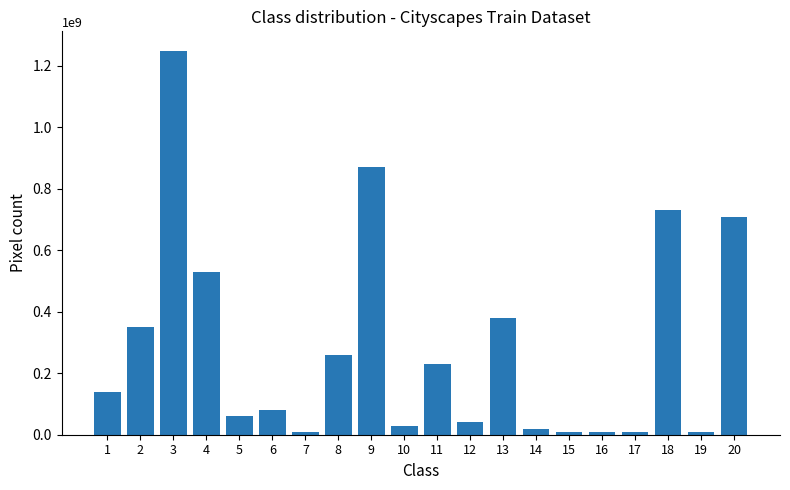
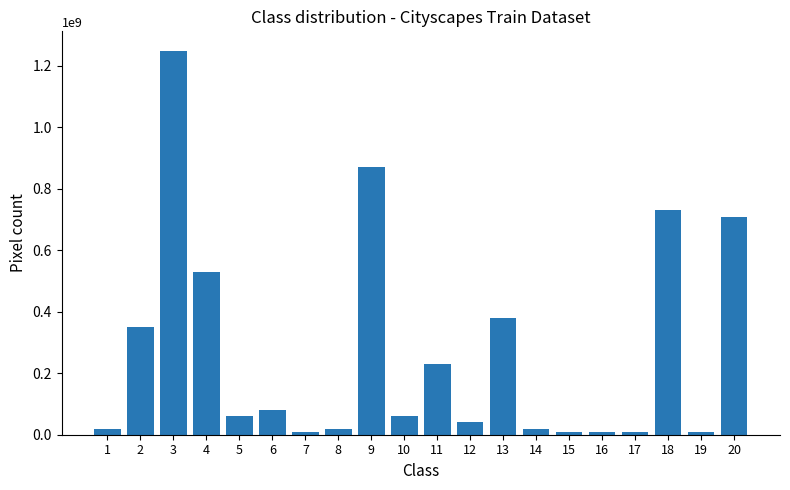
  {
-   "1": 140000000,
+   "1": 20000000,
    "2": 350000000,
    "3": 1250000000,
    "4": 530000000,
    "5": 60000000,
    "6": 80000000,
    "7": 10000000,
-   "8": 260000000,
+   "8": 20000000,
    "9": 870000000,
-   "10": 30000000,
+   "10": 60000000,
    "11": 230000000,
    "12": 40000000,
    "13": 380000000,
    "14": 20000000,
    "15": 10000000,
    "16": 10000000,
    "17": 10000000,
    "18": 730000000,
    "19": 10000000,
    "20": 710000000
  }
